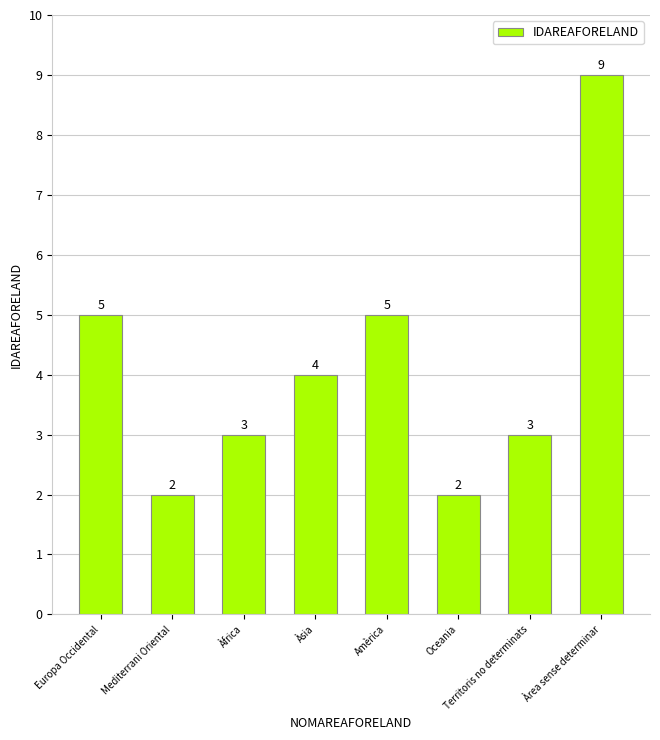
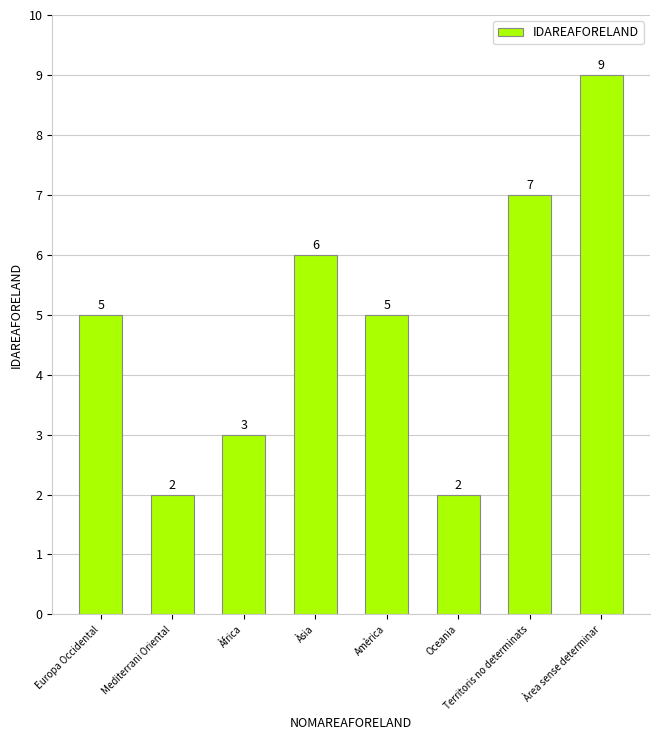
  {
    "Europa Occidental": 5,
    "Mediterrani Oriental": 2,
    "Àfrica": 3,
-   "Àsia": 4,
+   "Àsia": 6,
    "Amèrica": 5,
    "Oceania": 2,
-   "Territoris no determinats": 3,
+   "Territoris no determinats": 7,
    "Àrea sense determinar": 9
  }
